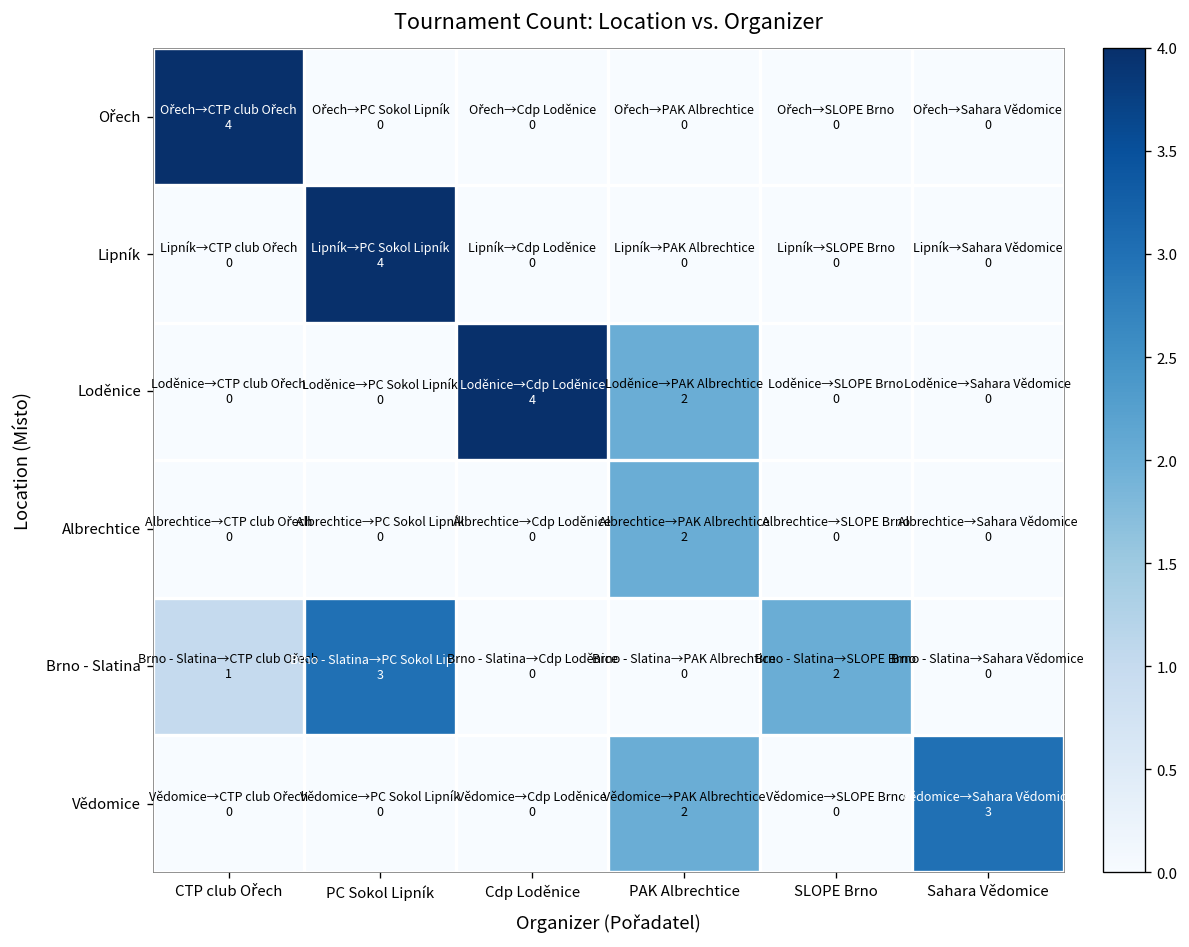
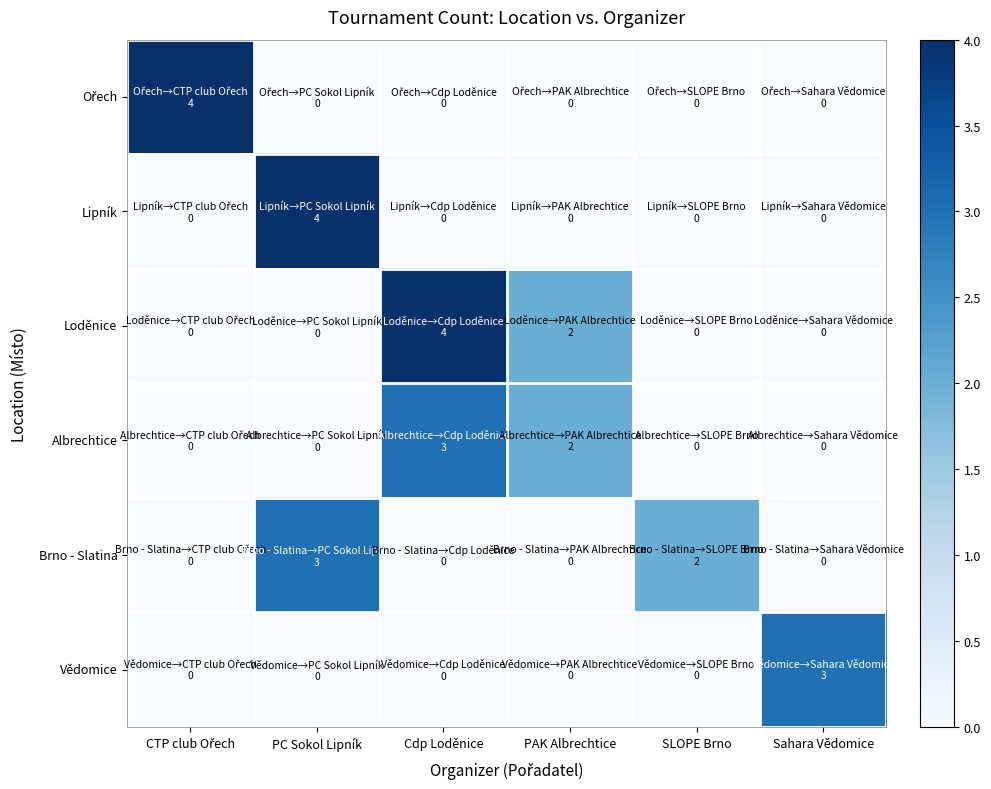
  {
    "Ořech": {
      "CTP club Ořech": 4,
      "PC Sokol Lipník": 0,
      "Cdp Loděnice": 0,
      "PAK Albrechtice": 0,
      "SLOPE Brno": 0,
      "Sahara Vědomice": 0
    },
    "Lipník": {
      "CTP club Ořech": 0,
      "PC Sokol Lipník": 4,
      "Cdp Loděnice": 0,
      "PAK Albrechtice": 0,
      "SLOPE Brno": 0,
      "Sahara Vědomice": 0
    },
    "Loděnice": {
      "CTP club Ořech": 0,
      "PC Sokol Lipník": 0,
      "Cdp Loděnice": 4,
      "PAK Albrechtice": 2,
      "SLOPE Brno": 0,
      "Sahara Vědomice": 0
    },
    "Albrechtice": {
      "CTP club Ořech": 0,
      "PC Sokol Lipník": 0,
-     "Cdp Loděnice": 0,
+     "Cdp Loděnice": 3,
      "PAK Albrechtice": 2,
      "SLOPE Brno": 0,
      "Sahara Vědomice": 0
    },
    "Brno - Slatina": {
-     "CTP club Ořech": 1,
+     "CTP club Ořech": 0,
      "Cdp Loděnice": 0,
      "PAK Albrechtice": 0,
      "Sahara Vědomice": 0
    },
    "Vědomice": {
      "CTP club Ořech": 0,
      "PC Sokol Lipník": 0,
      "Cdp Loděnice": 0,
-     "PAK Albrechtice": 2,
+     "PAK Albrechtice": 0,
      "SLOPE Brno": 0,
      "Sahara Vědomice": 3
    }
  }
